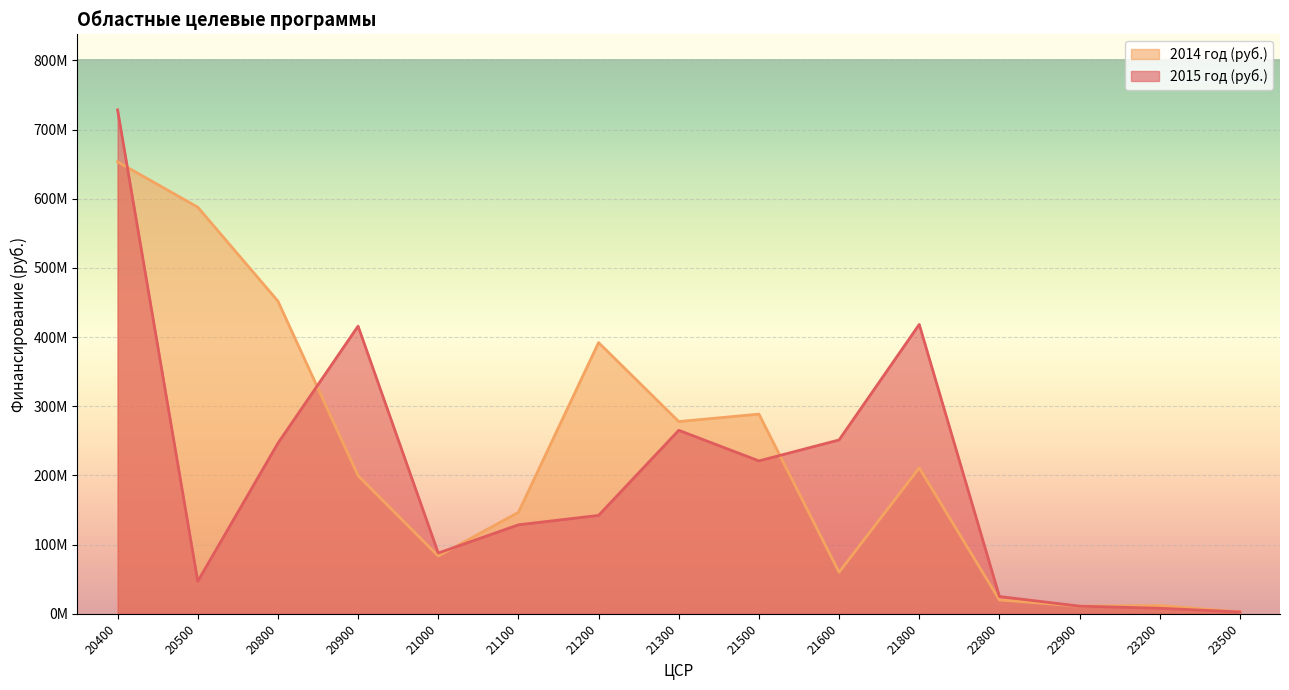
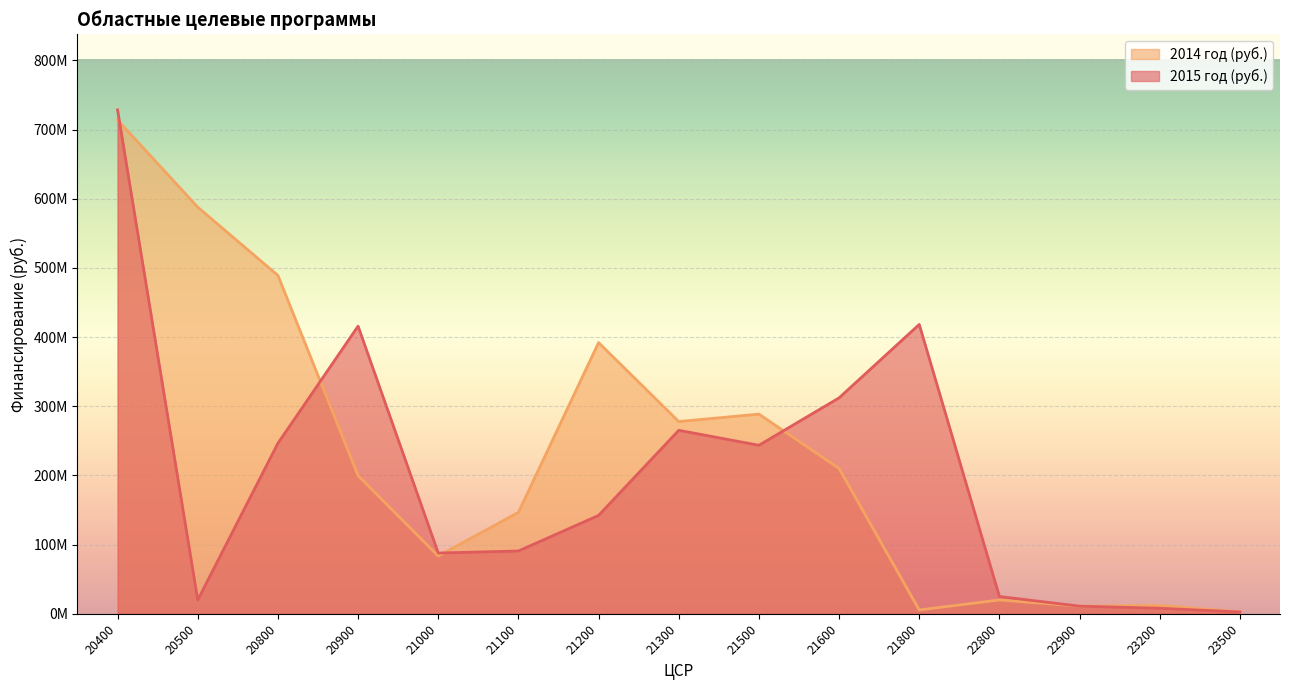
  {
    "2014 год (руб.)": {
-     "20400": 650000000,
+     "20400": 710000000,
      "20500": 590000000,
-     "20800": 450000000,
+     "20800": 490000000,
      "20900": 200000000,
      "21000": 80000000,
      "21100": 150000000,
      "21200": 390000000,
      "21300": 280000000,
      "21500": 290000000,
-     "21600": 60000000,
-     "21800": 210000000,
+     "21600": 210000000,
+     "21800": 10000000,
      "22800": 20000000,
      "23200": 10000000
    },
    "2015 год (руб.)": {
      "20400": 730000000,
-     "20500": 50000000,
+     "20500": 20000000,
      "20800": 250000000,
      "20900": 420000000,
      "21000": 90000000,
-     "21100": 130000000,
+     "21100": 90000000,
      "21200": 140000000,
      "21300": 270000000,
-     "21500": 220000000,
-     "21600": 250000000,
+     "21500": 240000000,
+     "21600": 310000000,
      "21800": 420000000,
      "22800": 30000000,
      "23200": 10000000
    }
  }
